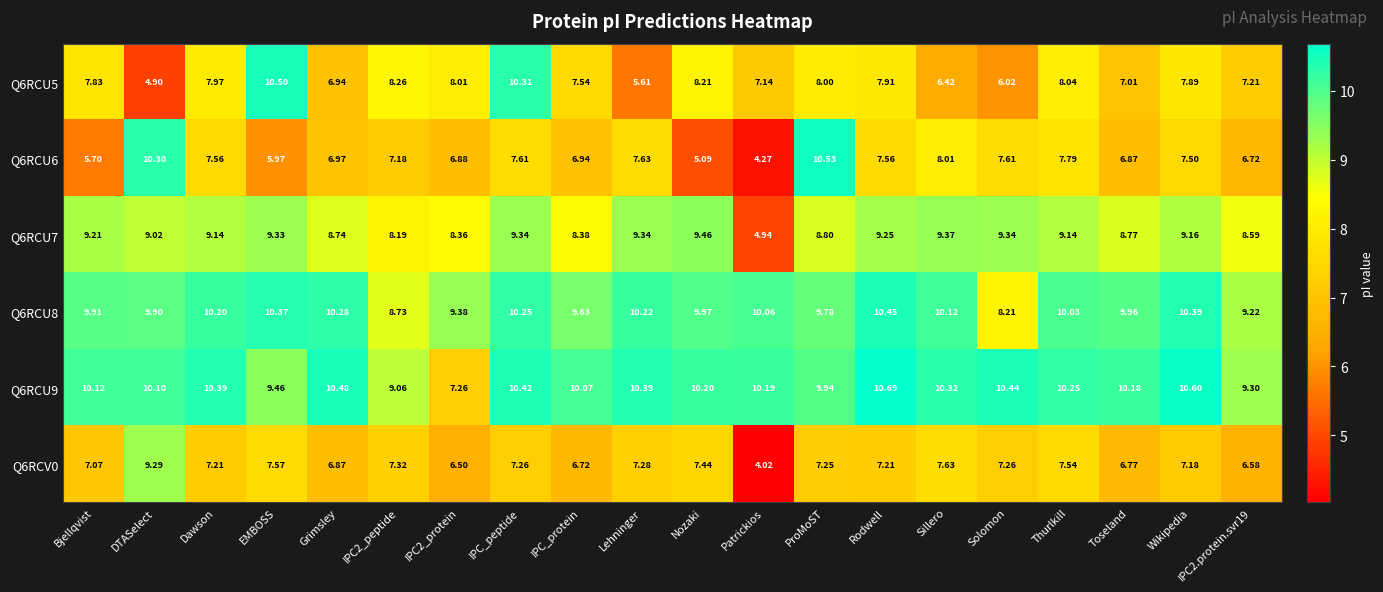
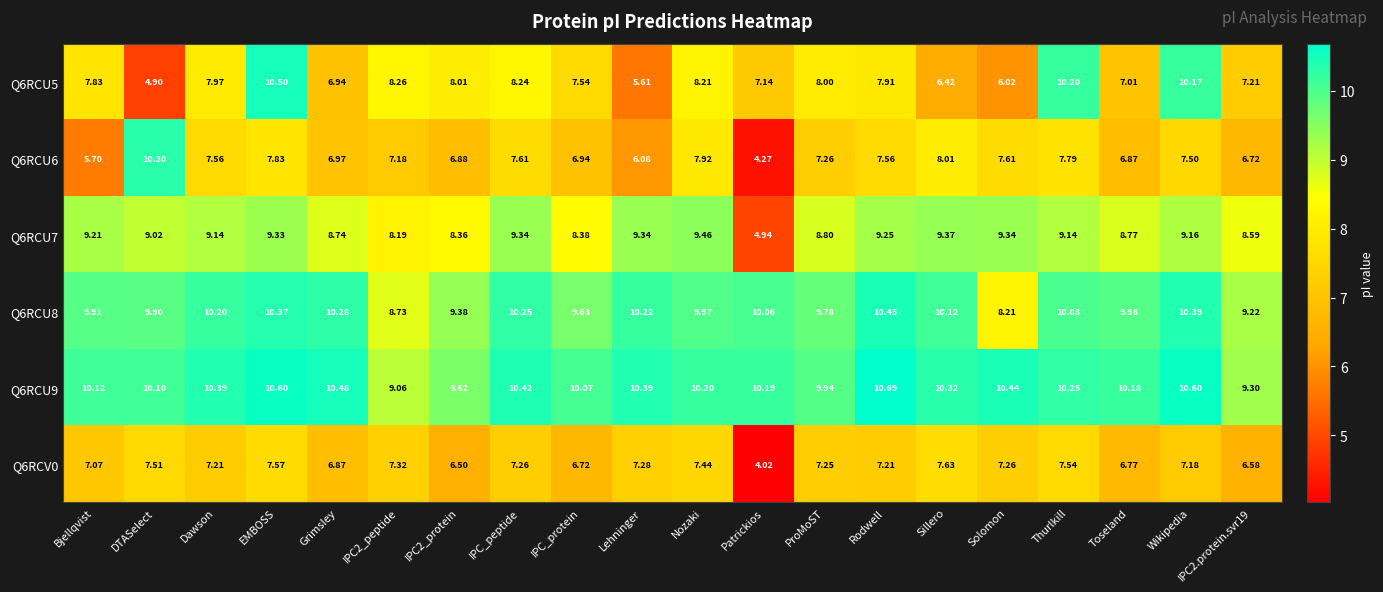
  {
    "Q6RCU5": {
      "Bjellqvist": 7.83,
      "DTASelect": 4.90,
      "Dawson": 7.97,
      "EMBOSS": 10.50,
      "Grimsley": 6.94,
      "IPC2_peptide": 8.26,
      "IPC2_protein": 8.01,
-     "IPC_peptide": 10.31,
+     "IPC_peptide": 8.24,
      "IPC_protein": 7.54,
      "Lehninger": 5.61,
      "Nozaki": 8.21,
      "Patrickios": 7.14,
      "ProMoST": 8.00,
      "Rodwell": 7.91,
      "Sillero": 6.42,
      "Solomon": 6.02,
-     "Thurlkill": 8.04,
+     "Thurlkill": 10.20,
      "Toseland": 7.01,
-     "Wikipedia": 7.89,
+     "Wikipedia": 10.17,
      "IPC2.protein.svr19": 7.21
    },
    "Q6RCU6": {
      "Bjellqvist": 5.70,
      "DTASelect": 10.30,
      "Dawson": 7.56,
-     "EMBOSS": 5.97,
+     "EMBOSS": 7.83,
      "Grimsley": 6.97,
      "IPC2_peptide": 7.18,
      "IPC2_protein": 6.88,
      "IPC_peptide": 7.61,
      "IPC_protein": 6.94,
-     "Lehninger": 7.63,
-     "Nozaki": 5.09,
+     "Lehninger": 6.08,
+     "Nozaki": 7.92,
      "Patrickios": 4.27,
-     "ProMoST": 10.53,
+     "ProMoST": 7.26,
      "Rodwell": 7.56,
      "Sillero": 8.01,
      "Solomon": 7.61,
      "Thurlkill": 7.79,
      "Toseland": 6.87,
      "Wikipedia": 7.50,
      "IPC2.protein.svr19": 6.72
    },
    "Q6RCU7": {
      "Bjellqvist": 9.21,
      "DTASelect": 9.02,
      "Dawson": 9.14,
      "EMBOSS": 9.33,
      "Grimsley": 8.74,
      "IPC2_peptide": 8.19,
      "IPC2_protein": 8.36,
      "IPC_peptide": 9.34,
      "IPC_protein": 8.38,
      "Lehninger": 9.34,
      "Nozaki": 9.46,
      "Patrickios": 4.94,
      "ProMoST": 8.80,
      "Rodwell": 9.25,
      "Sillero": 9.37,
      "Solomon": 9.34,
      "Thurlkill": 9.14,
      "Toseland": 8.77,
      "Wikipedia": 9.16,
      "IPC2.protein.svr19": 8.59
    },
    "Q6RCU8": {
      "Bjellqvist": 9.91,
      "DTASelect": 9.90,
      "Dawson": 10.20,
      "EMBOSS": 10.37,
      "Grimsley": 10.28,
      "IPC2_peptide": 8.73,
      "IPC2_protein": 9.38,
      "IPC_peptide": 10.25,
      "IPC_protein": 9.63,
      "Lehninger": 10.22,
      "Nozaki": 9.97,
      "Patrickios": 10.06,
      "ProMoST": 9.78,
      "Rodwell": 10.45,
      "Sillero": 10.12,
      "Solomon": 8.21,
      "Thurlkill": 10.03,
      "Toseland": 9.96,
      "Wikipedia": 10.39,
      "IPC2.protein.svr19": 9.22
    },
    "Q6RCU9": {
      "Bjellqvist": 10.12,
      "DTASelect": 10.10,
      "Dawson": 10.39,
-     "EMBOSS": 9.46,
+     "EMBOSS": 10.60,
      "Grimsley": 10.48,
      "IPC2_peptide": 9.06,
-     "IPC2_protein": 7.26,
+     "IPC2_protein": 9.62,
      "IPC_peptide": 10.42,
      "IPC_protein": 10.07,
      "Lehninger": 10.39,
      "Nozaki": 10.20,
      "Patrickios": 10.19,
      "ProMoST": 9.94,
      "Rodwell": 10.69,
      "Sillero": 10.32,
      "Solomon": 10.44,
      "Thurlkill": 10.25,
      "Toseland": 10.18,
      "Wikipedia": 10.60,
      "IPC2.protein.svr19": 9.30
    },
    "Q6RCV0": {
      "Bjellqvist": 7.07,
-     "DTASelect": 9.29,
+     "DTASelect": 7.51,
      "Dawson": 7.21,
      "EMBOSS": 7.57,
      "Grimsley": 6.87,
      "IPC2_peptide": 7.32,
      "IPC2_protein": 6.50,
      "IPC_peptide": 7.26,
      "IPC_protein": 6.72,
      "Lehninger": 7.28,
      "Nozaki": 7.44,
      "Patrickios": 4.02,
      "ProMoST": 7.25,
      "Rodwell": 7.21,
      "Sillero": 7.63,
      "Solomon": 7.26,
      "Thurlkill": 7.54,
      "Toseland": 6.77,
      "Wikipedia": 7.18,
      "IPC2.protein.svr19": 6.58
    }
  }
